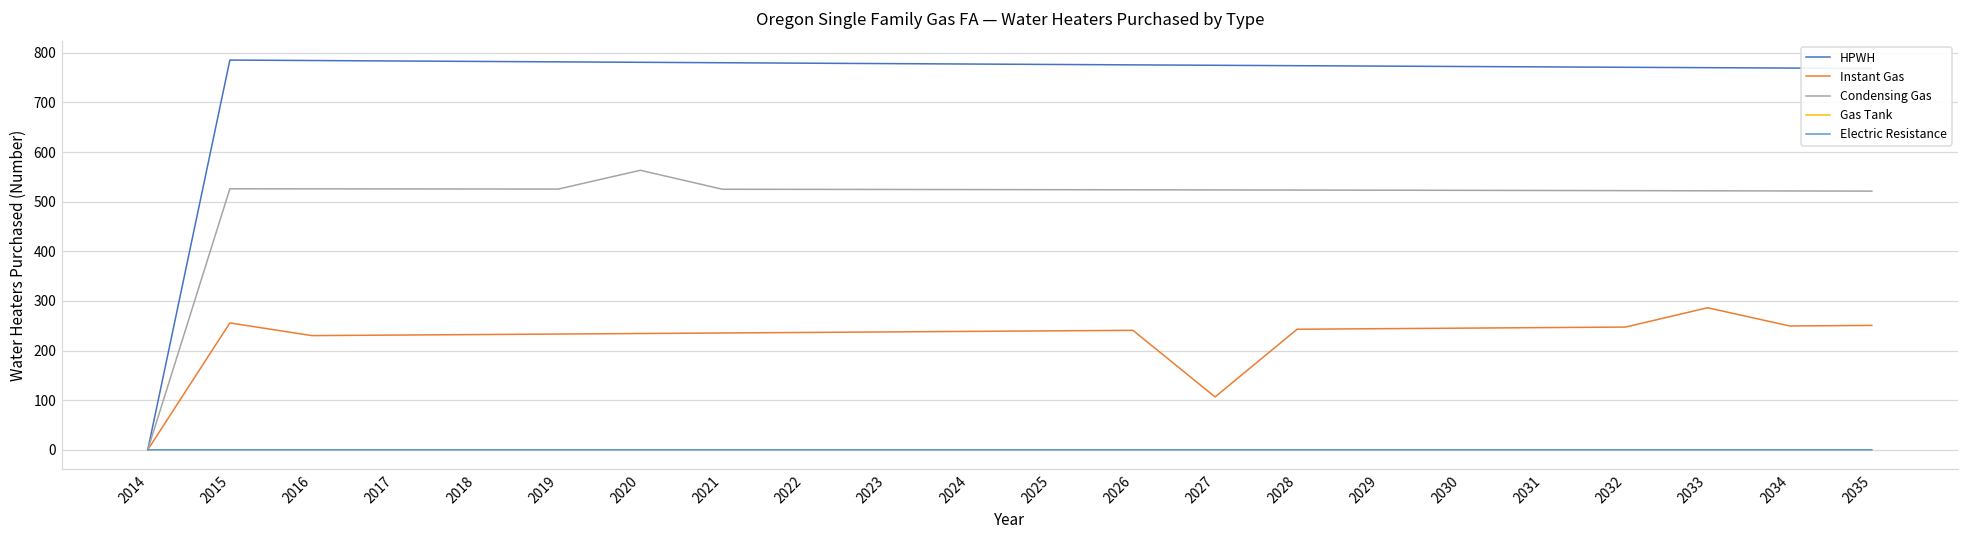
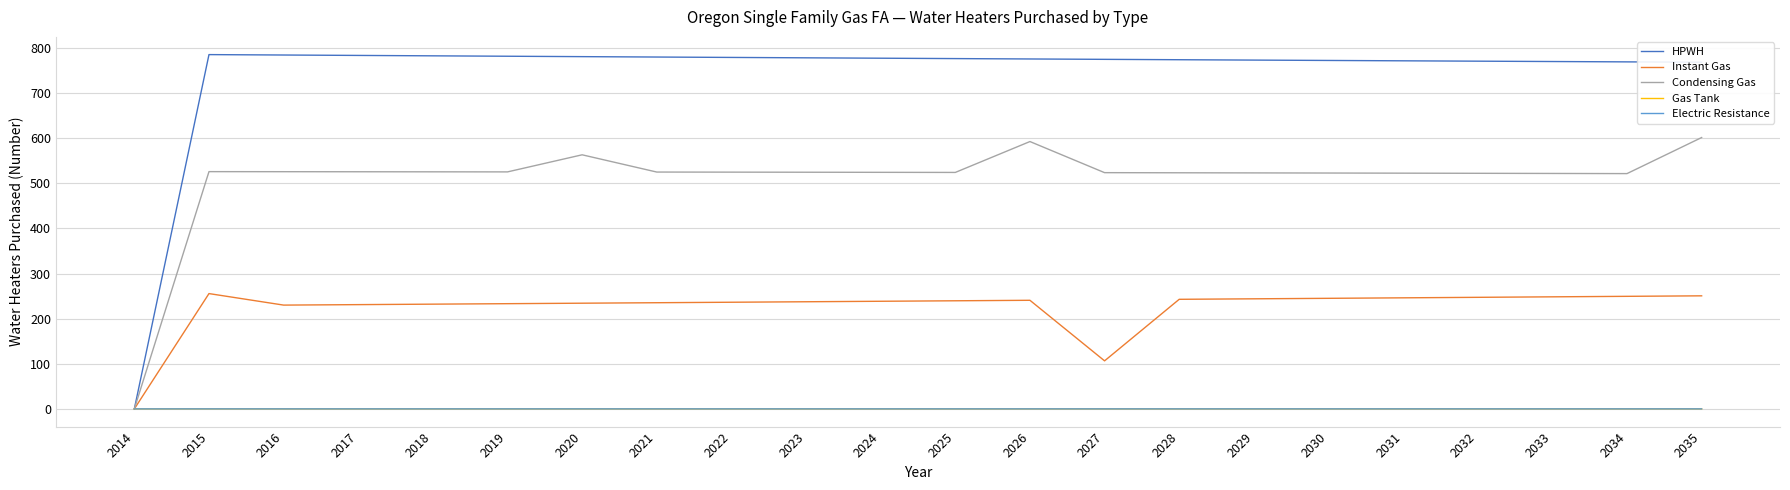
  {
    "Instant Gas": {
      "2015": 260,
      "2016": 230,
      "2017": 230,
      "2018": 230,
      "2019": 230,
      "2020": 230,
      "2021": 240,
      "2022": 240,
      "2023": 240,
      "2024": 240,
      "2025": 240,
      "2026": 240,
      "2027": 110,
      "2028": 240,
      "2029": 240,
      "2030": 250,
      "2031": 250,
      "2032": 250,
-     "2033": 290,
+     "2033": 250,
      "2034": 250,
      "2035": 250
    },
    "Condensing Gas": {
      "2015": 530,
      "2016": 530,
      "2017": 530,
      "2018": 530,
      "2019": 530,
      "2020": 560,
      "2021": 530,
      "2022": 520,
      "2023": 520,
      "2024": 520,
      "2025": 520,
-     "2026": 520,
+     "2026": 590,
      "2027": 520,
      "2028": 520,
      "2029": 520,
      "2030": 520,
      "2031": 520,
      "2032": 520,
      "2033": 520,
      "2034": 520,
-     "2035": 520
+     "2035": 600
    }
  }
